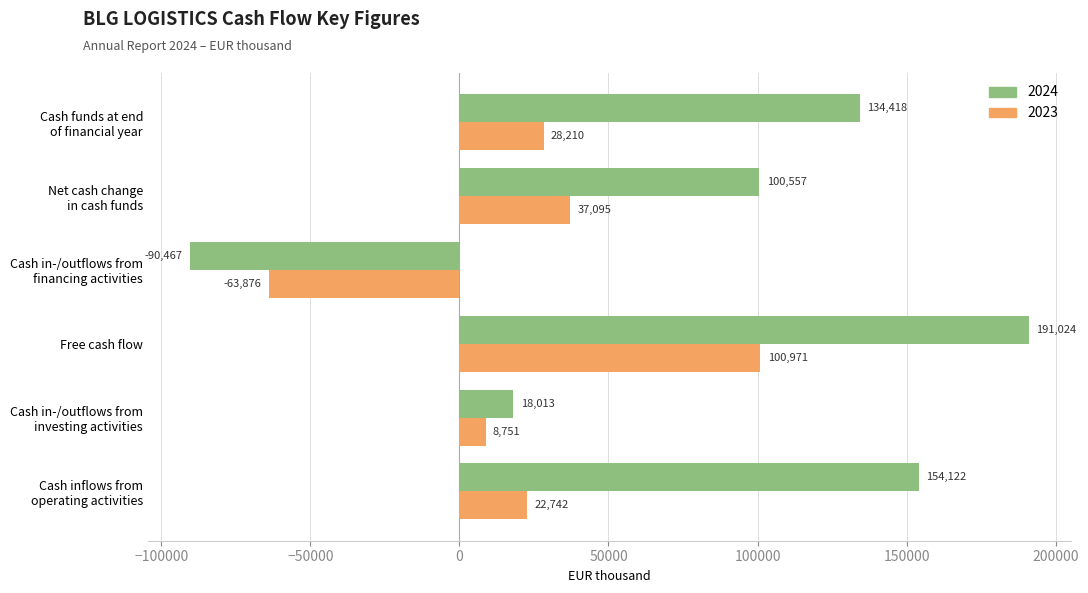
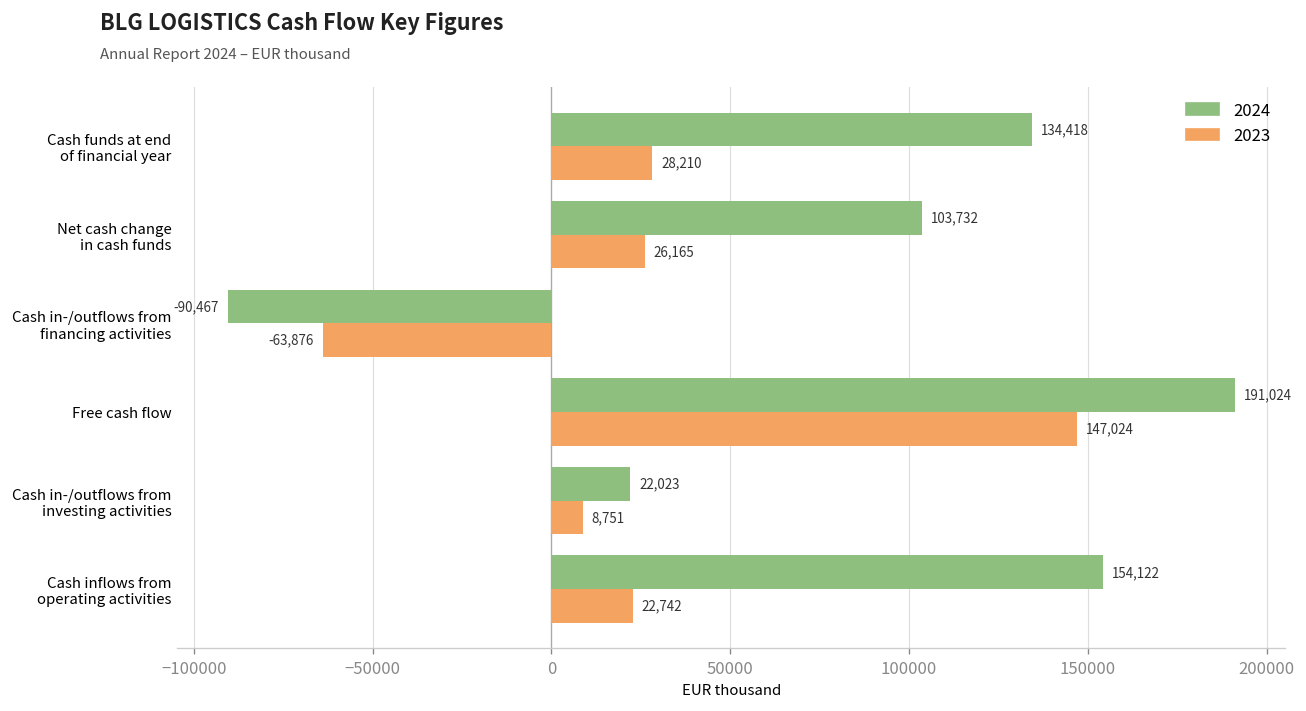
  {
    "2024": {
      "Cash funds at end of financial year": "134,418",
-     "Net cash change in cash funds": "100,557",
+     "Net cash change in cash funds": "103,732",
      "Cash in-/outflows from financing activities": "-90,467",
      "Free cash flow": "191,024",
-     "Cash in-/outflows from investing activities": "18,013",
+     "Cash in-/outflows from investing activities": "22,023",
      "Cash inflows from operating activities": "154,122"
    },
    "2023": {
      "Cash funds at end of financial year": "28,210",
-     "Net cash change in cash funds": "37,095",
+     "Net cash change in cash funds": "26,165",
      "Cash in-/outflows from financing activities": "-63,876",
-     "Free cash flow": "100,971",
+     "Free cash flow": "147,024",
      "Cash in-/outflows from investing activities": "8,751",
      "Cash inflows from operating activities": "22,742"
    }
  }
